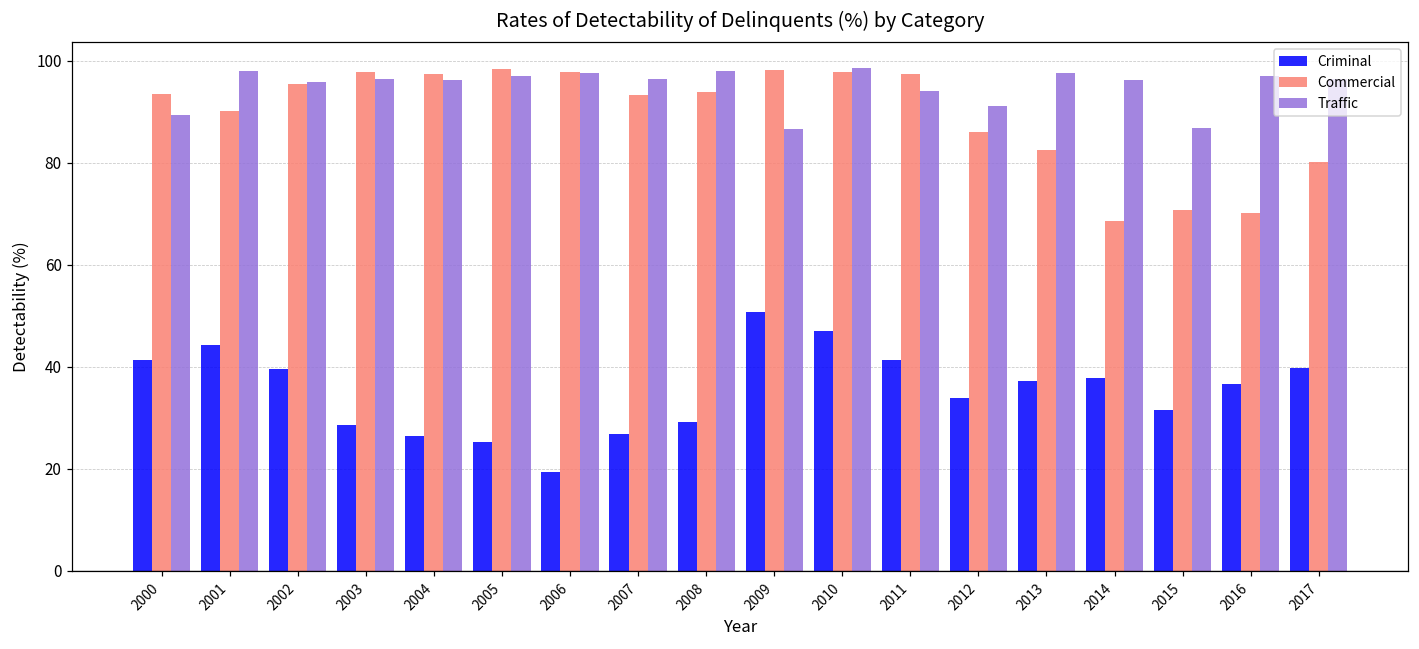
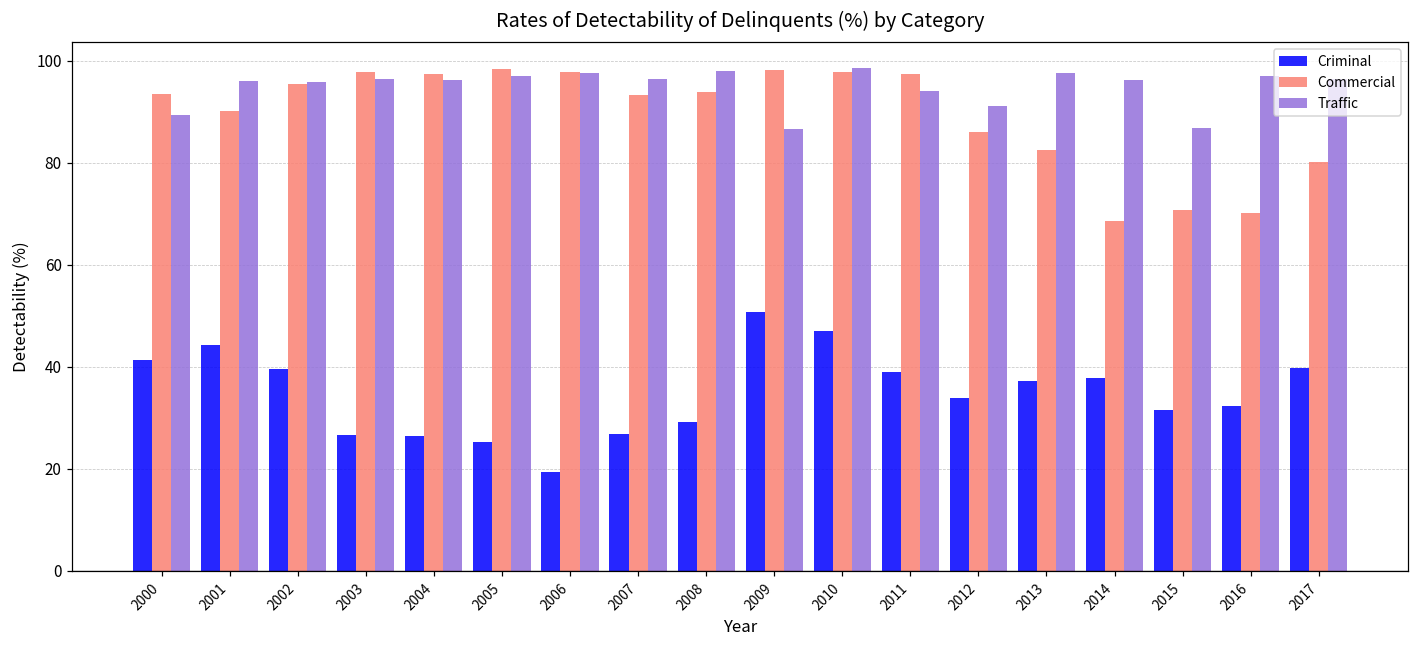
  {
    "Criminal": {
      "2000": 41,
      "2001": 44,
      "2002": 40,
-     "2003": 29,
+     "2003": 27,
      "2004": 27,
      "2005": 25,
      "2006": 19,
      "2007": 27,
      "2008": 29,
      "2009": 51,
      "2010": 47,
-     "2011": 41,
+     "2011": 39,
      "2012": 34,
      "2013": 37,
      "2014": 38,
      "2015": 32,
-     "2016": 37,
+     "2016": 32,
      "2017": 40
    },
    "Commercial": {
      "2000": 94,
      "2001": 90,
      "2002": 96,
      "2003": 98,
      "2004": 98,
      "2005": 98,
      "2006": 98,
      "2007": 93,
      "2008": 94,
      "2009": 98,
      "2010": 98,
      "2011": 97,
      "2012": 86,
      "2013": 83,
      "2014": 69,
      "2015": 71,
      "2016": 70,
      "2017": 80
    },
    "Traffic": {
      "2000": 89,
-     "2001": 98,
+     "2001": 96,
      "2002": 96,
      "2003": 97,
      "2004": 96,
      "2005": 97,
      "2006": 98,
      "2007": 96,
      "2008": 98,
      "2009": 87,
      "2010": 99,
      "2011": 94,
      "2012": 91,
      "2013": 98,
      "2014": 96,
      "2015": 87,
      "2016": 97
    }
  }
